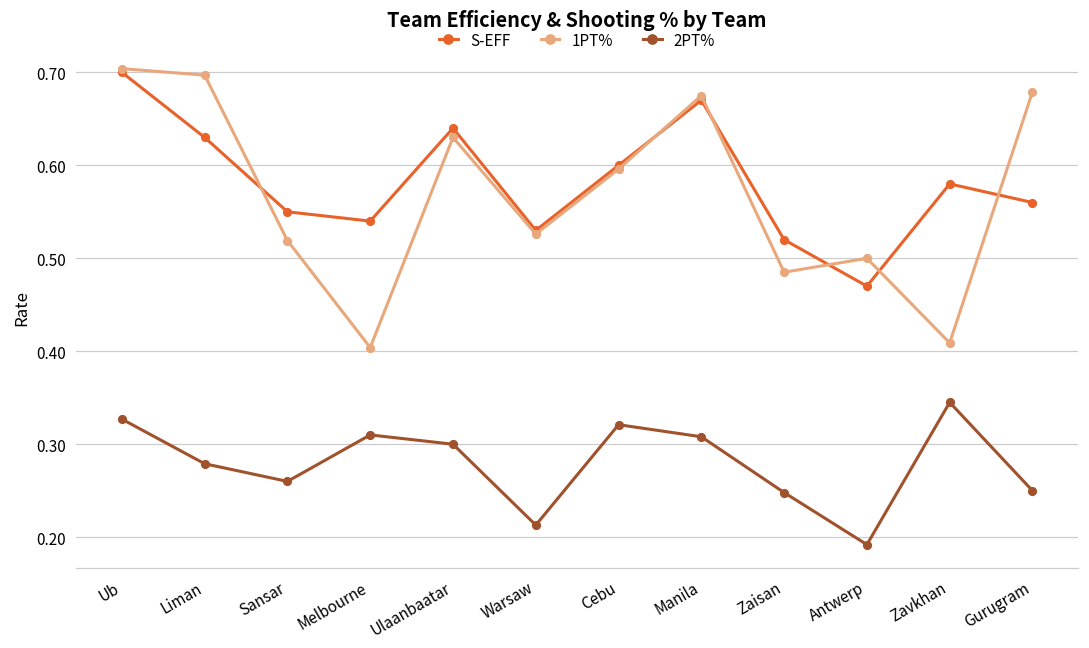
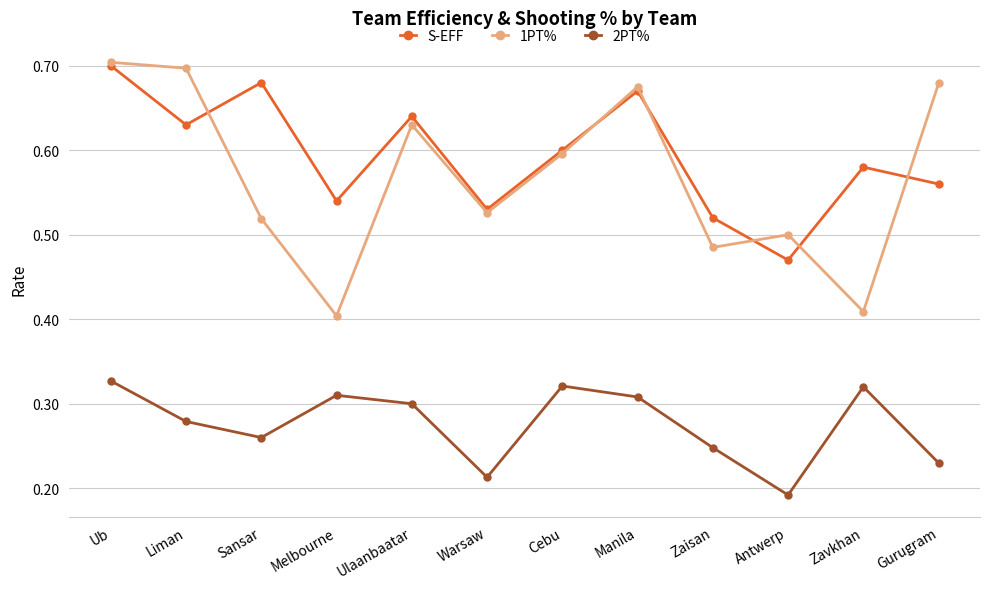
  {
    "S-EFF": {
      "Ub": 0.70,
      "Liman": 0.63,
-     "Sansar": 0.55,
+     "Sansar": 0.68,
      "Melbourne": 0.54,
      "Ulaanbaatar": 0.64,
      "Warsaw": 0.53,
      "Cebu": 0.60,
      "Manila": 0.67,
      "Zaisan": 0.52,
      "Antwerp": 0.47,
      "Zavkhan": 0.58,
      "Gurugram": 0.56
    },
    "1PT%": {
      "Ub": 0.70,
      "Liman": 0.70,
      "Sansar": 0.52,
      "Melbourne": 0.40,
      "Ulaanbaatar": 0.63,
      "Warsaw": 0.53,
      "Cebu": 0.60,
      "Manila": 0.68,
      "Zaisan": 0.49,
      "Antwerp": 0.50,
      "Zavkhan": 0.41,
      "Gurugram": 0.68
    },
    "2PT%": {
      "Ub": 0.33,
      "Liman": 0.28,
      "Sansar": 0.26,
      "Melbourne": 0.31,
      "Ulaanbaatar": 0.30,
      "Warsaw": 0.21,
      "Cebu": 0.32,
      "Manila": 0.31,
      "Zaisan": 0.25,
      "Antwerp": 0.19,
-     "Zavkhan": 0.35,
-     "Gurugram": 0.25
+     "Zavkhan": 0.32,
+     "Gurugram": 0.23
    }
  }
